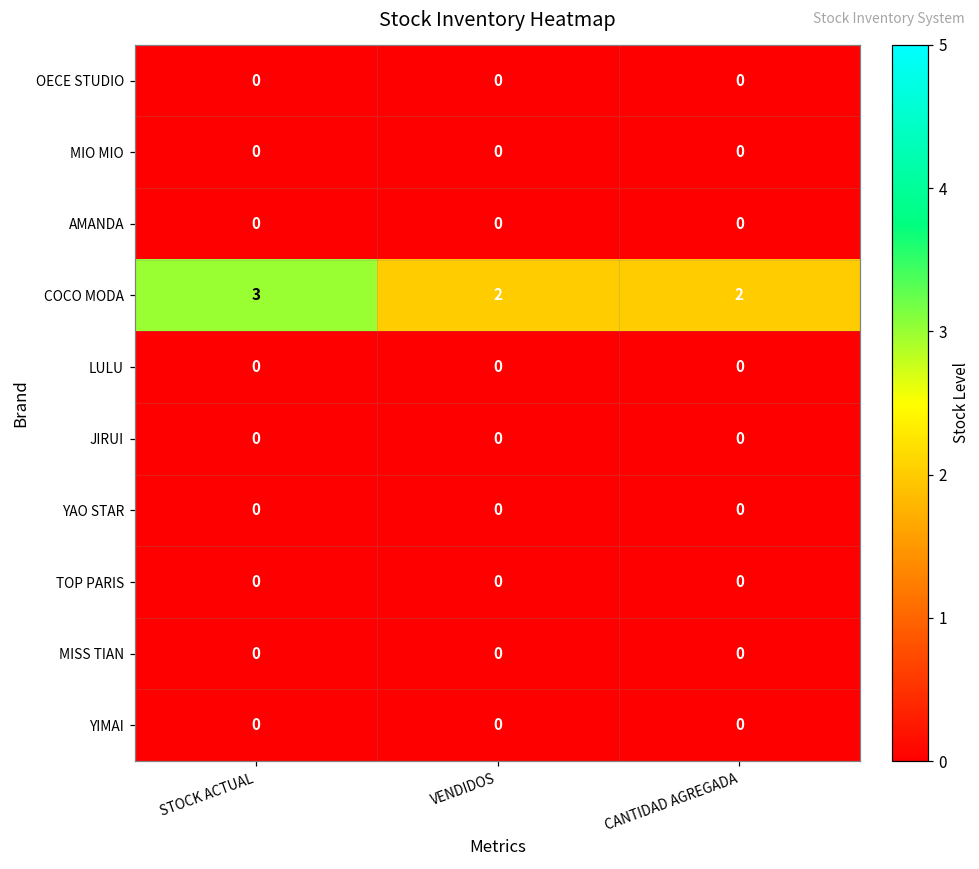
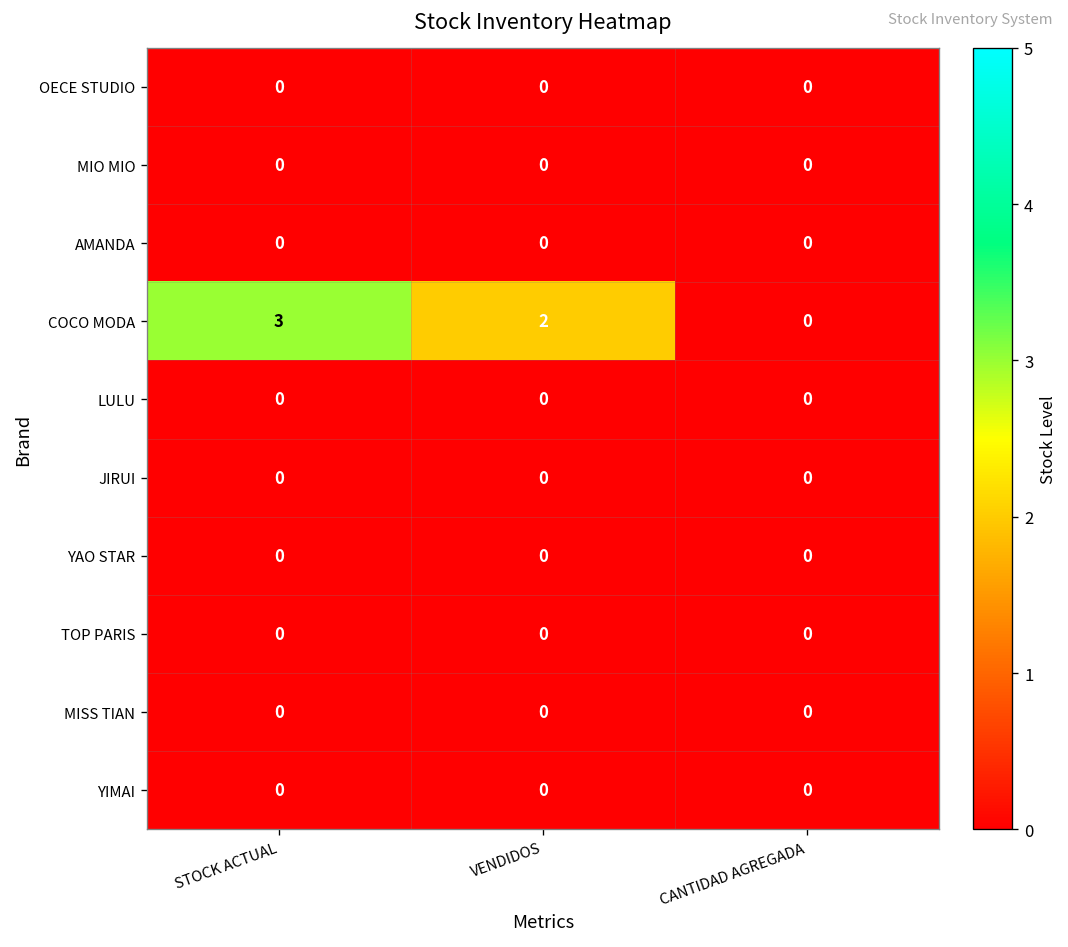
  {
    "OECE STUDIO": {
      "STOCK ACTUAL": 0,
      "VENDIDOS": 0,
      "CANTIDAD AGREGADA": 0
    },
    "MIO MIO": {
      "STOCK ACTUAL": 0,
      "VENDIDOS": 0,
      "CANTIDAD AGREGADA": 0
    },
    "AMANDA": {
      "STOCK ACTUAL": 0,
      "VENDIDOS": 0,
      "CANTIDAD AGREGADA": 0
    },
    "COCO MODA": {
      "STOCK ACTUAL": 3,
      "VENDIDOS": 2,
-     "CANTIDAD AGREGADA": 2
+     "CANTIDAD AGREGADA": 0
    },
    "LULU": {
      "STOCK ACTUAL": 0,
      "VENDIDOS": 0,
      "CANTIDAD AGREGADA": 0
    },
    "JIRUI": {
      "STOCK ACTUAL": 0,
      "VENDIDOS": 0,
      "CANTIDAD AGREGADA": 0
    },
    "YAO STAR": {
      "STOCK ACTUAL": 0,
      "VENDIDOS": 0,
      "CANTIDAD AGREGADA": 0
    },
    "TOP PARIS": {
      "STOCK ACTUAL": 0,
      "VENDIDOS": 0,
      "CANTIDAD AGREGADA": 0
    },
    "MISS TIAN": {
      "STOCK ACTUAL": 0,
      "VENDIDOS": 0,
      "CANTIDAD AGREGADA": 0
    },
    "YIMAI": {
      "STOCK ACTUAL": 0,
      "VENDIDOS": 0,
      "CANTIDAD AGREGADA": 0
    }
  }
